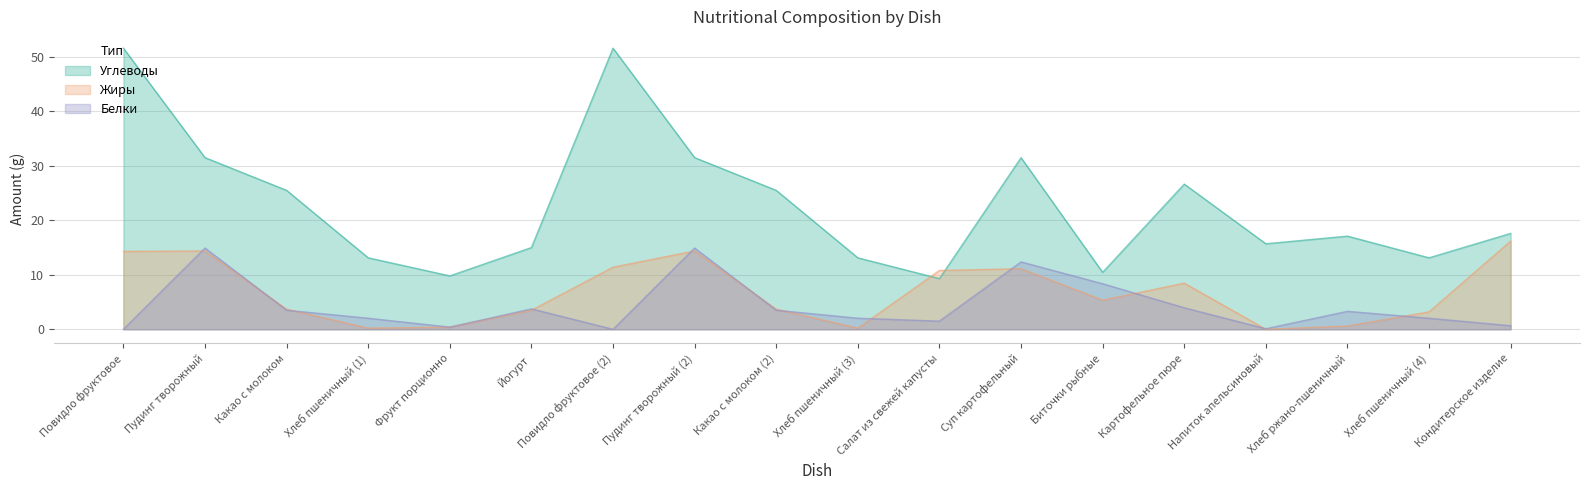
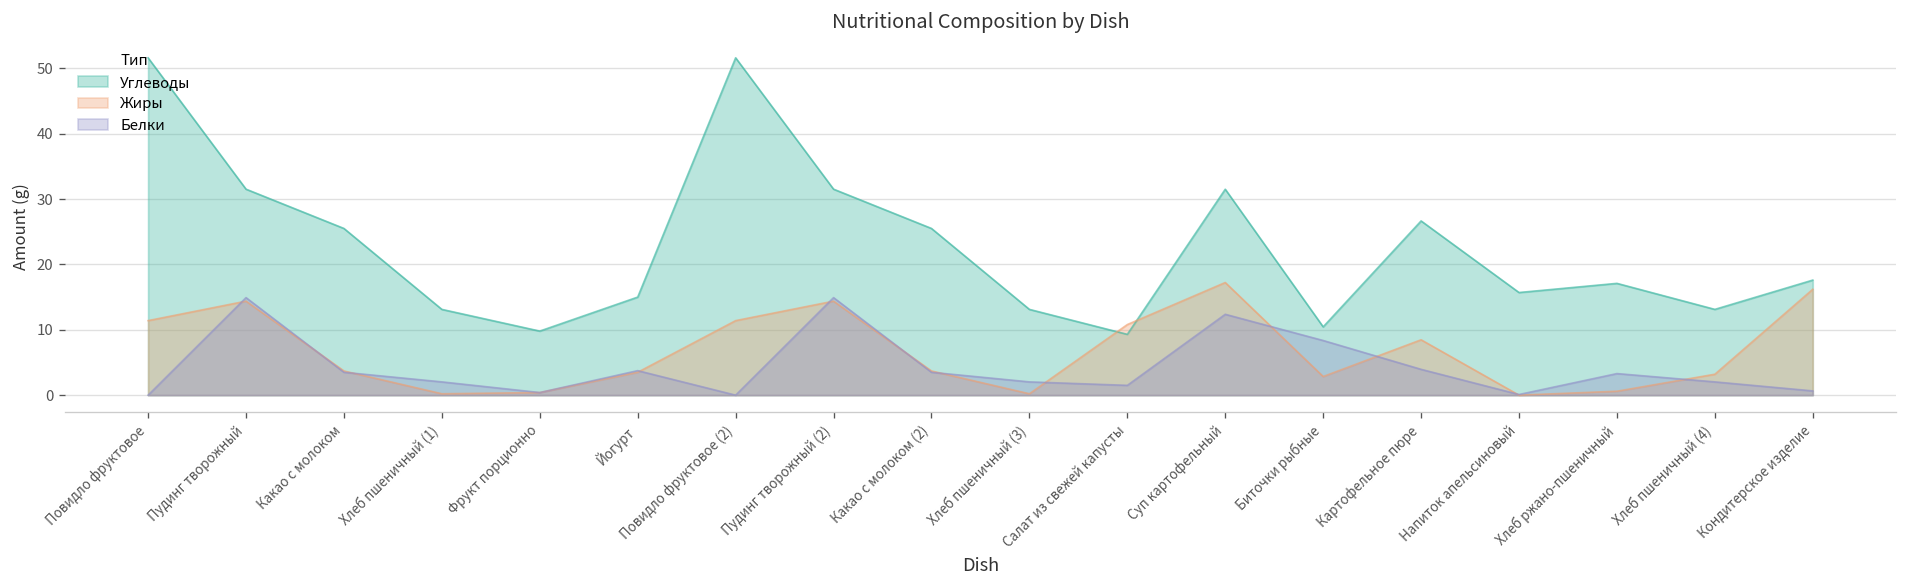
  {
    "Жиры": {
-     "Повидло фруктовое": 14,
+     "Повидло фруктовое": 11,
      "Пудинг творожный": 14,
      "Хлеб пшеничный (1)": 0,
      "Повидло фруктовое (2)": 11,
      "Пудинг творожный (2)": 14,
      "Хлеб пшеничный (3)": 0,
      "Салат из свежей капусты": 11,
-     "Суп картофельный": 11,
-     "Биточки рыбные": 5,
+     "Суп картофельный": 17,
+     "Биточки рыбные": 3,
      "Картофельное пюре": 8,
      "Хлеб ржано-пшеничный": 1,
      "Хлеб пшеничный (4)": 3,
      "Кондитерское изделие": 16
    }
  }
